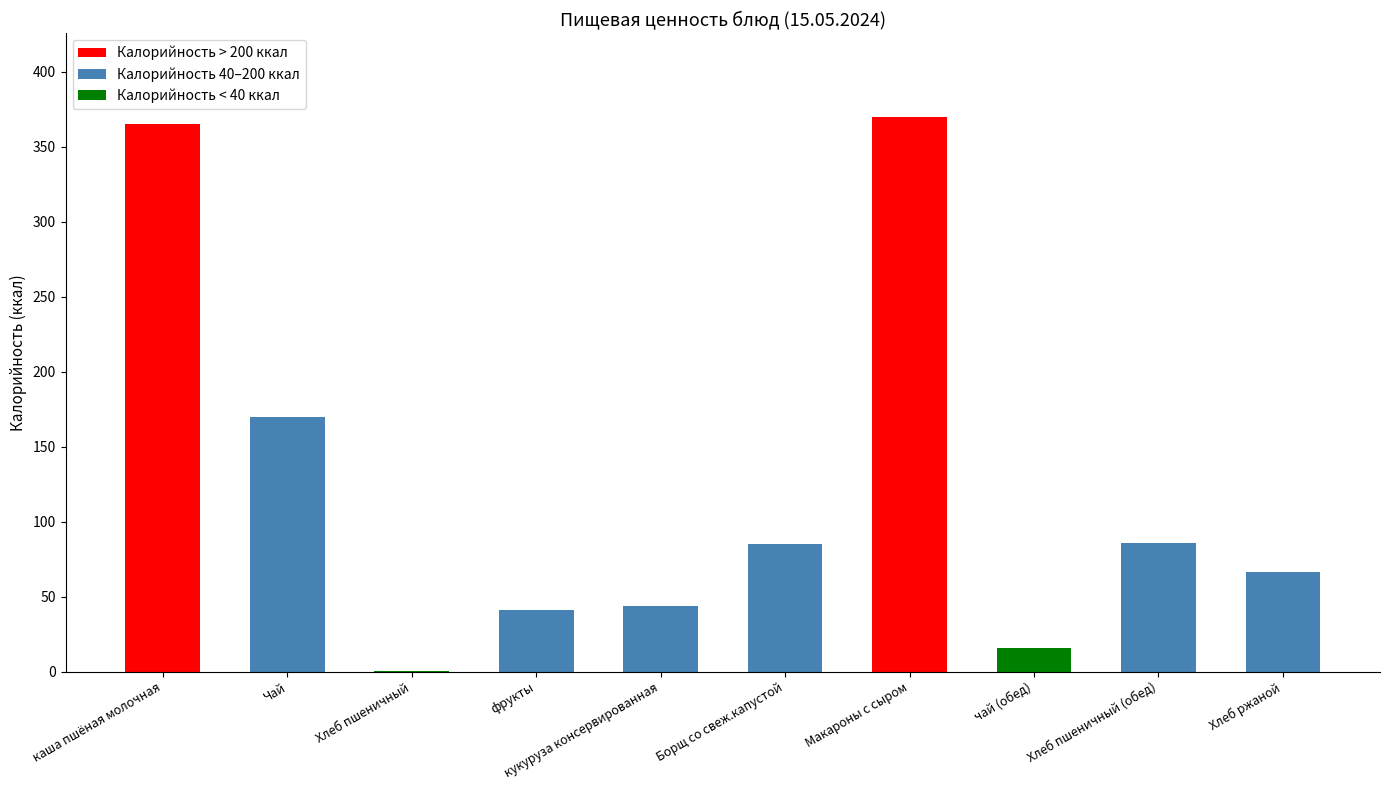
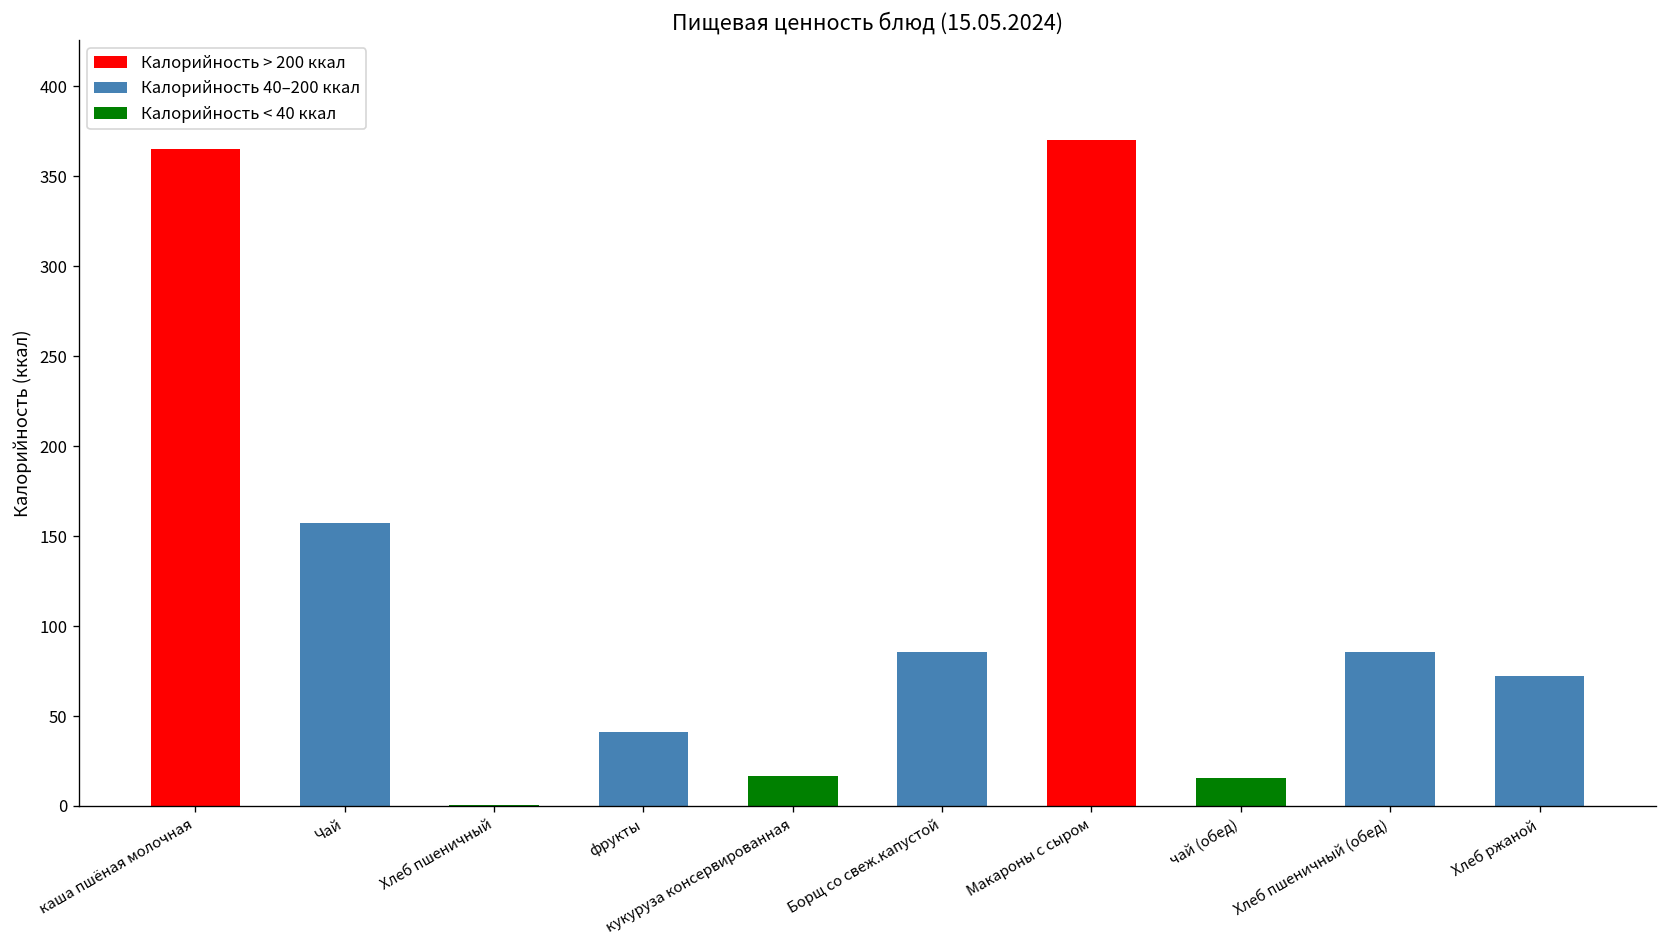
  {
    "каша пшёная молочная": 365,
-   "Чай": 170,
+   "Чай": 157,
    "фрукты": 41,
-   "кукуруза консервированная": 44,
+   "кукуруза консервированная": 17,
    "Борщ со свеж.капустой": 85,
    "Макароны с сыром": 370,
    "чай (обед)": 16,
    "Хлеб пшеничный (обед)": 86,
-   "Хлеб ржаной": 67
+   "Хлеб ржаной": 72
  }
